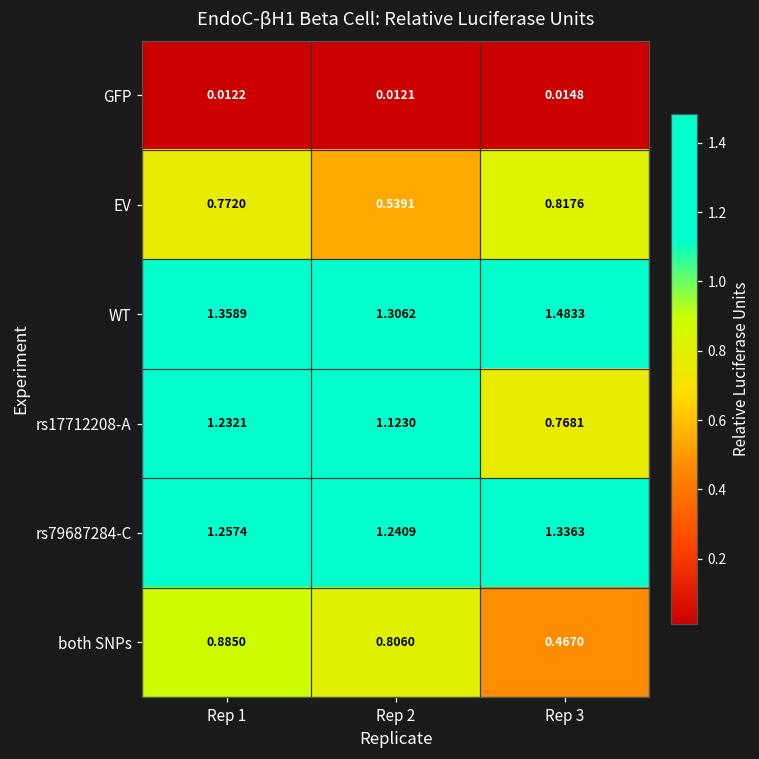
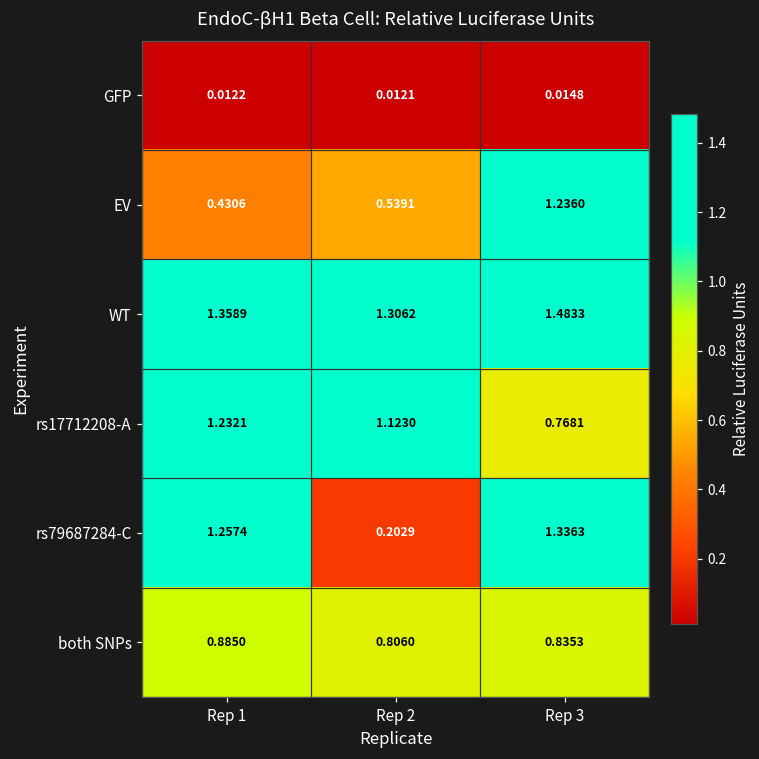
  {
    "GFP": {
      "Rep 1": 0.0122,
      "Rep 2": 0.0121,
      "Rep 3": 0.0148
    },
    "EV": {
-     "Rep 1": 0.7720,
+     "Rep 1": 0.4306,
      "Rep 2": 0.5391,
-     "Rep 3": 0.8176
+     "Rep 3": 1.2360
    },
    "WT": {
      "Rep 1": 1.3589,
      "Rep 2": 1.3062,
      "Rep 3": 1.4833
    },
    "rs17712208-A": {
      "Rep 1": 1.2321,
      "Rep 2": 1.1230,
      "Rep 3": 0.7681
    },
    "rs79687284-C": {
      "Rep 1": 1.2574,
-     "Rep 2": 1.2409,
+     "Rep 2": 0.2029,
      "Rep 3": 1.3363
    },
    "both SNPs": {
      "Rep 1": 0.8850,
      "Rep 2": 0.8060,
-     "Rep 3": 0.4670
+     "Rep 3": 0.8353
    }
  }
